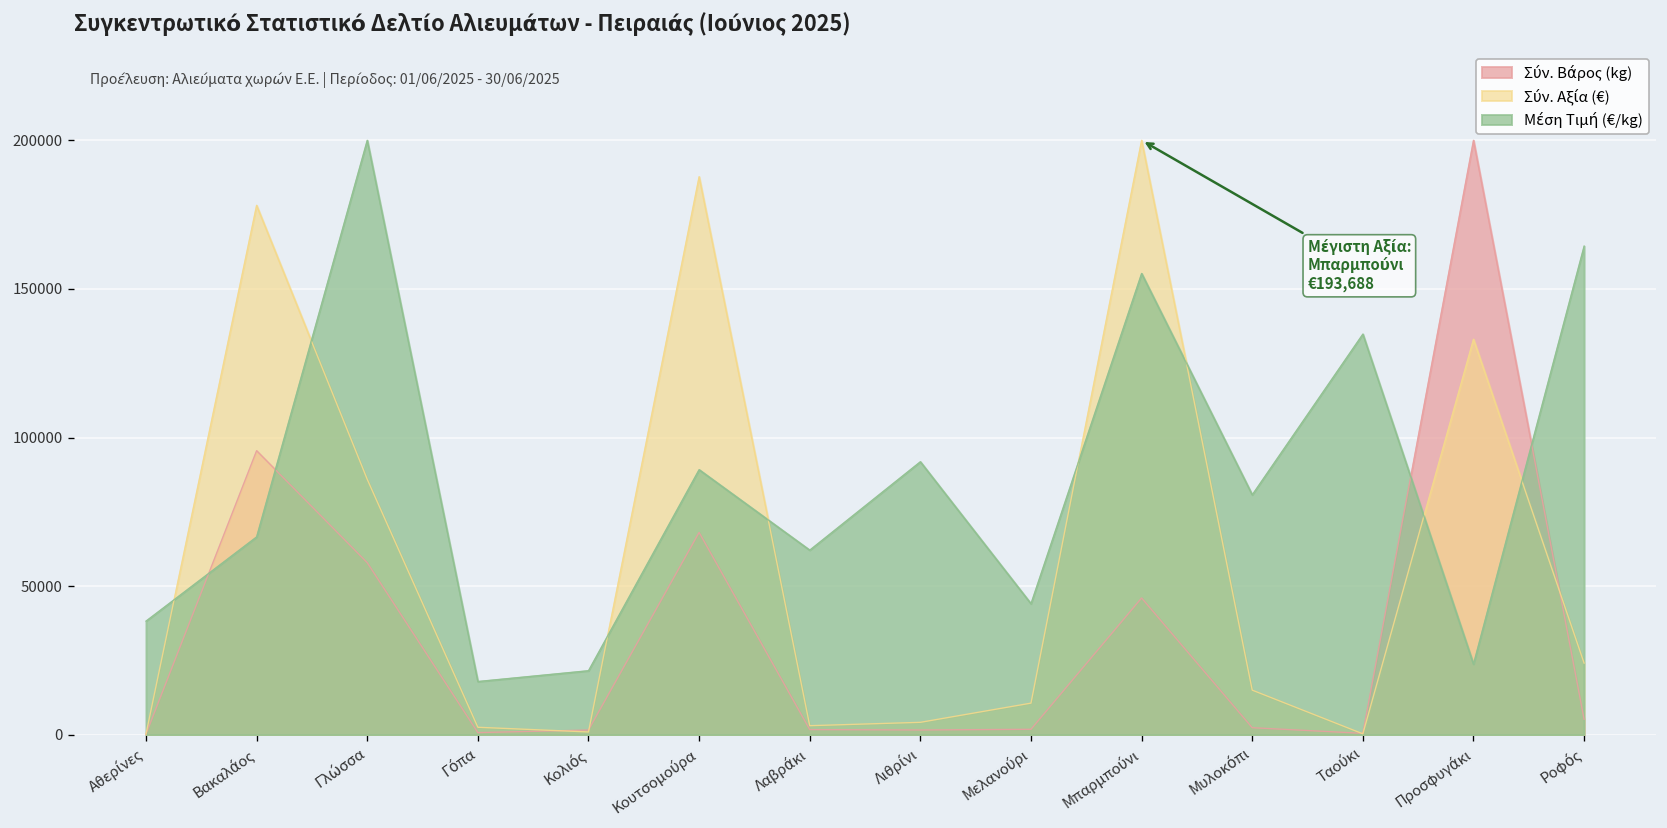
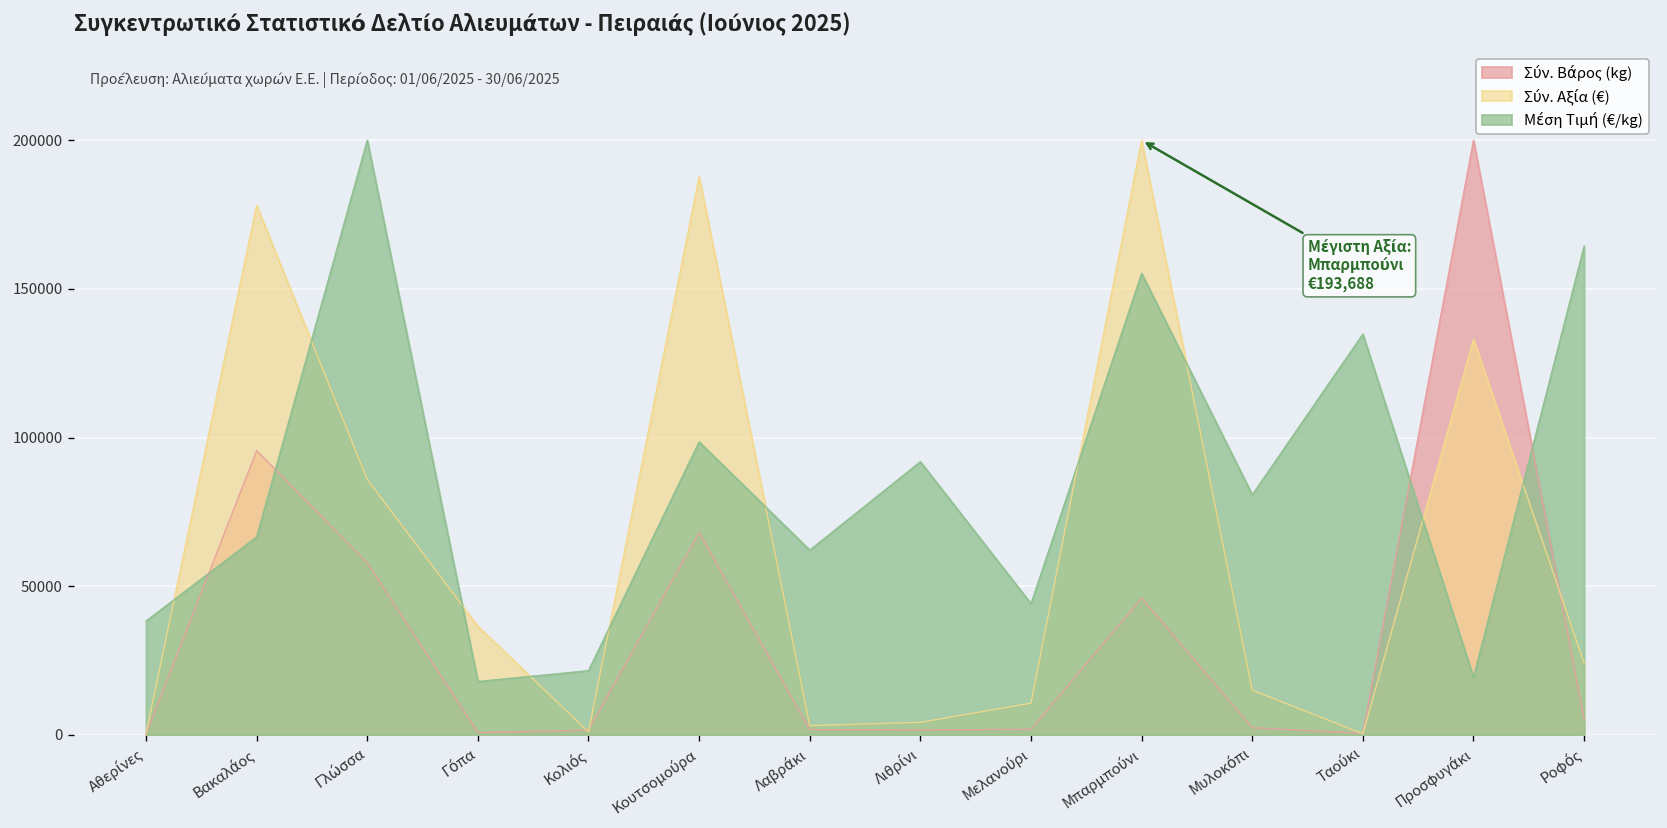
  {
    "Σύν. Βάρος (kg)": {
      "Βακαλάος": 96000,
      "Γλώσσα": 58000,
      "Γόπα": 1000,
      "Κουτσομούρα": 68000,
      "Λαβράκι": 2000,
      "Λιθρίνι": 2000,
      "Μελανούρι": 2000,
      "Μπαρμπούνι": 46000,
      "Μυλοκόπι": 2000,
      "Προσφυγάκι": 200000,
      "Ροφός": 5000
    },
    "Σύν. Αξία (€)": {
      "Βακαλάος": 178000,
      "Γλώσσα": 86000,
-     "Γόπα": 3000,
+     "Γόπα": 37000,
      "Κουτσομούρα": 188000,
      "Λαβράκι": 3000,
      "Λιθρίνι": 4000,
      "Μελανούρι": 11000,
      "Μπαρμπούνι": 200000,
      "Μυλοκόπι": 15000,
      "Προσφυγάκι": 133000,
      "Ροφός": 24000
    },
    "Μέση Τιμή (€/kg)": {
      "Αθερίνες": 38000,
      "Βακαλάος": 67000,
      "Γλώσσα": 200000,
      "Γόπα": 18000,
      "Κολιός": 22000,
-     "Κουτσομούρα": 89000,
+     "Κουτσομούρα": 99000,
      "Λαβράκι": 62000,
      "Λιθρίνι": 92000,
      "Μελανούρι": 44000,
      "Μυλοκόπι": 81000,
      "Ταούκι": 135000,
-     "Προσφυγάκι": 24000,
+     "Προσφυγάκι": 19000,
      "Ροφός": 164000
    }
  }
